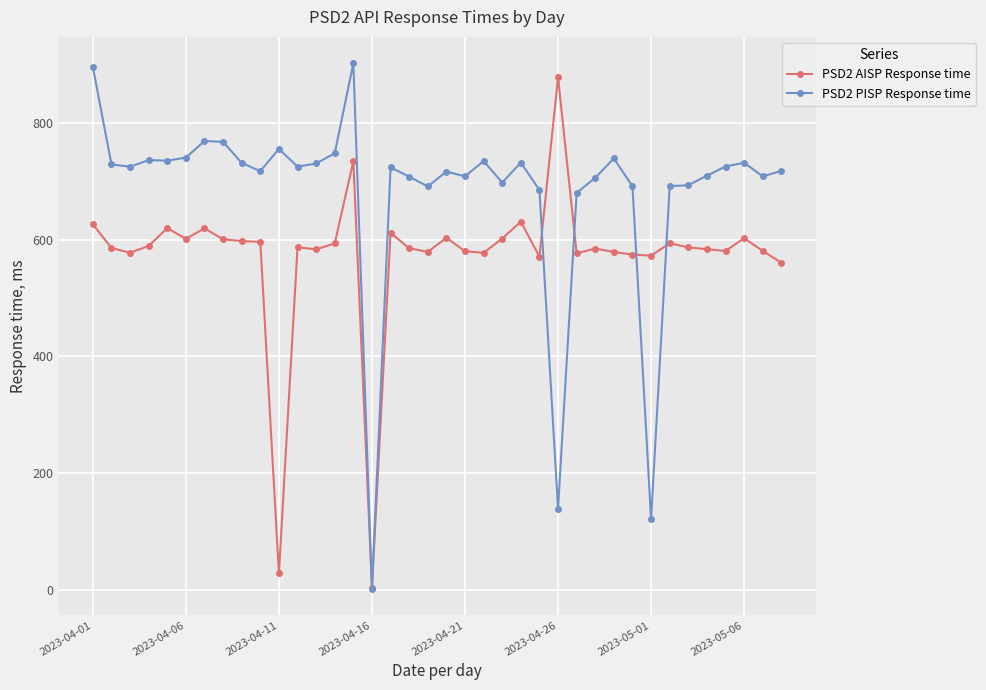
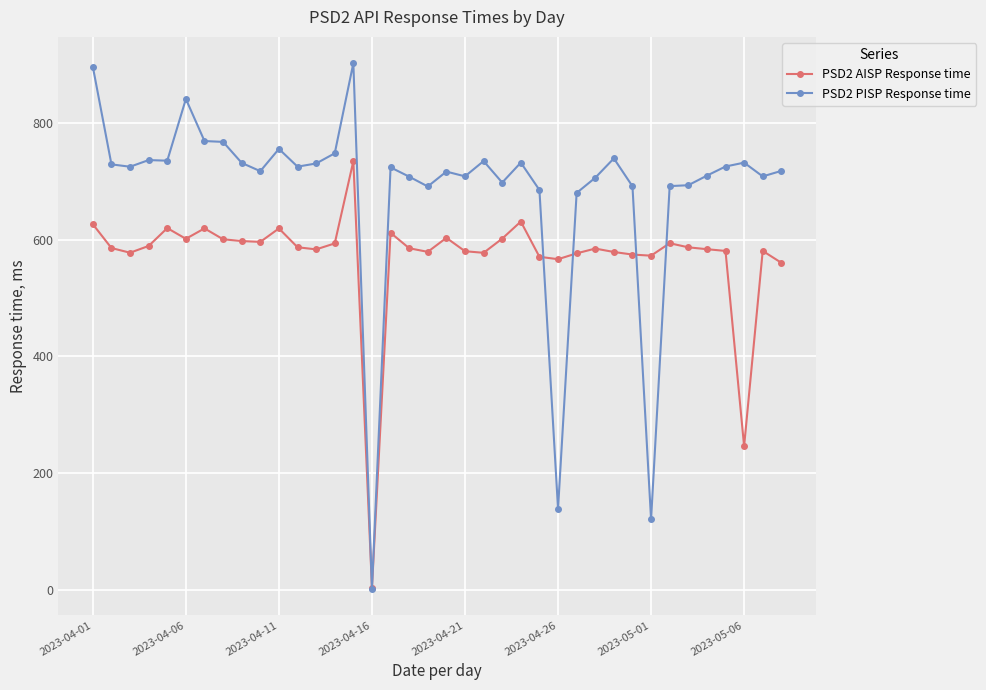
  {
    "PSD2 AISP Response time": {
      "2023-04-01": 630,
      "2023-04-06": 600,
-     "2023-04-11": 30,
+     "2023-04-11": 620,
      "2023-04-21": 580,
-     "2023-04-26": 880,
+     "2023-04-26": 570,
      "2023-05-01": 570,
-     "2023-05-06": 600
+     "2023-05-06": 250
    },
    "PSD2 PISP Response time": {
      "2023-04-01": 900,
-     "2023-04-06": 740,
+     "2023-04-06": 840,
      "2023-04-11": 760,
      "2023-04-21": 710,
      "2023-04-26": 140,
      "2023-05-01": 120,
      "2023-05-06": 730
    }
  }
